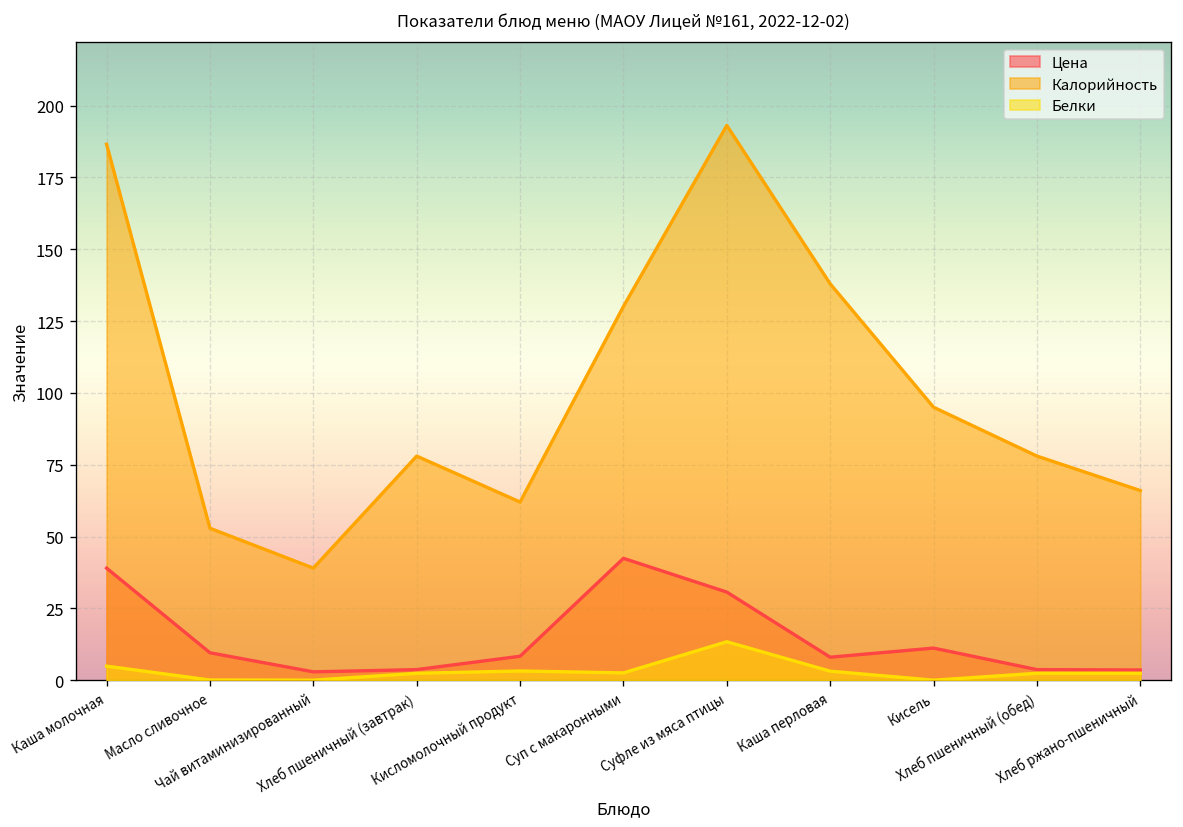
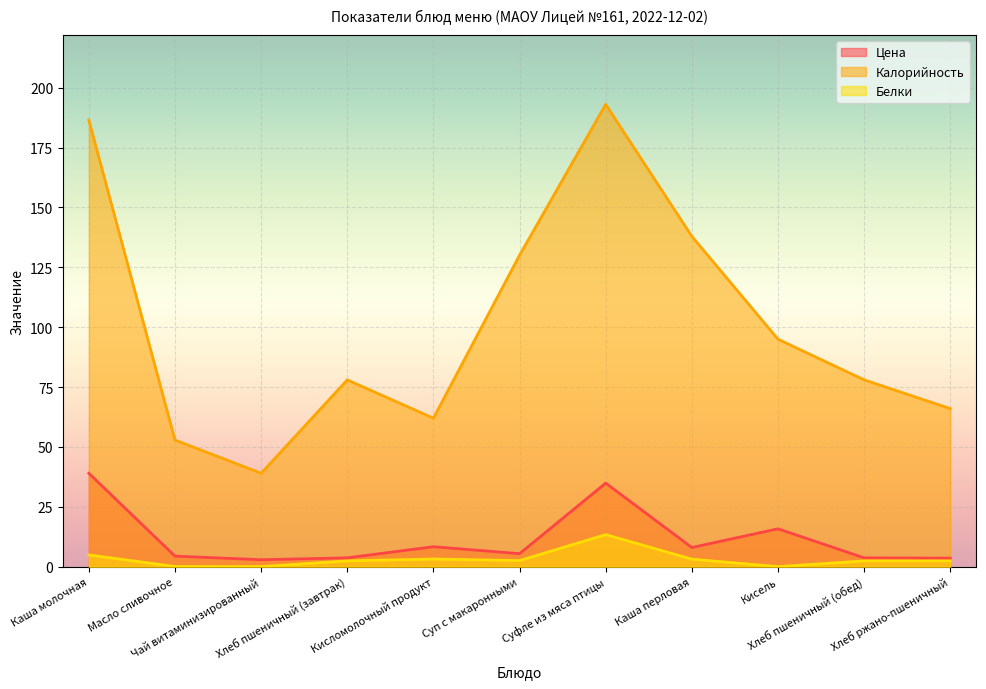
  {
    "Цена": {
      "Каша молочная": 39,
-     "Масло сливочное": 10,
+     "Масло сливочное": 4,
      "Чай витаминизированный": 3,
      "Хлеб пшеничный (завтрак)": 4,
      "Кисломолочный продукт": 8,
-     "Суп с макаронными": 42,
-     "Суфле из мяса птицы": 31,
+     "Суп с макаронными": 5,
+     "Суфле из мяса птицы": 35,
      "Каша перловая": 8,
-     "Кисель": 11,
+     "Кисель": 16,
      "Хлеб пшеничный (обед)": 4,
      "Хлеб ржано-пшеничный": 4
    }
  }
